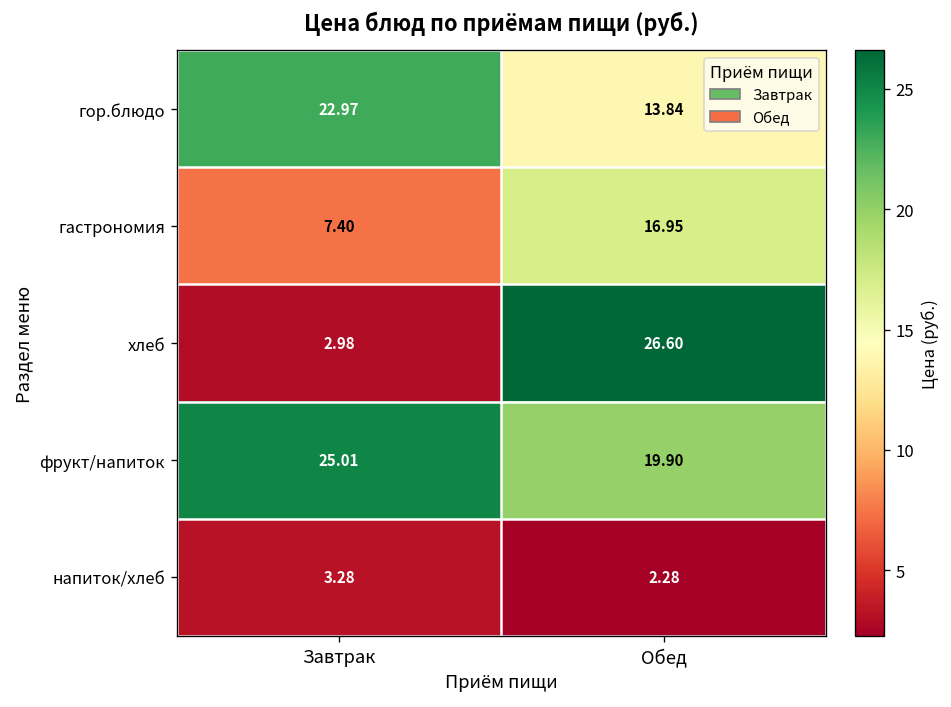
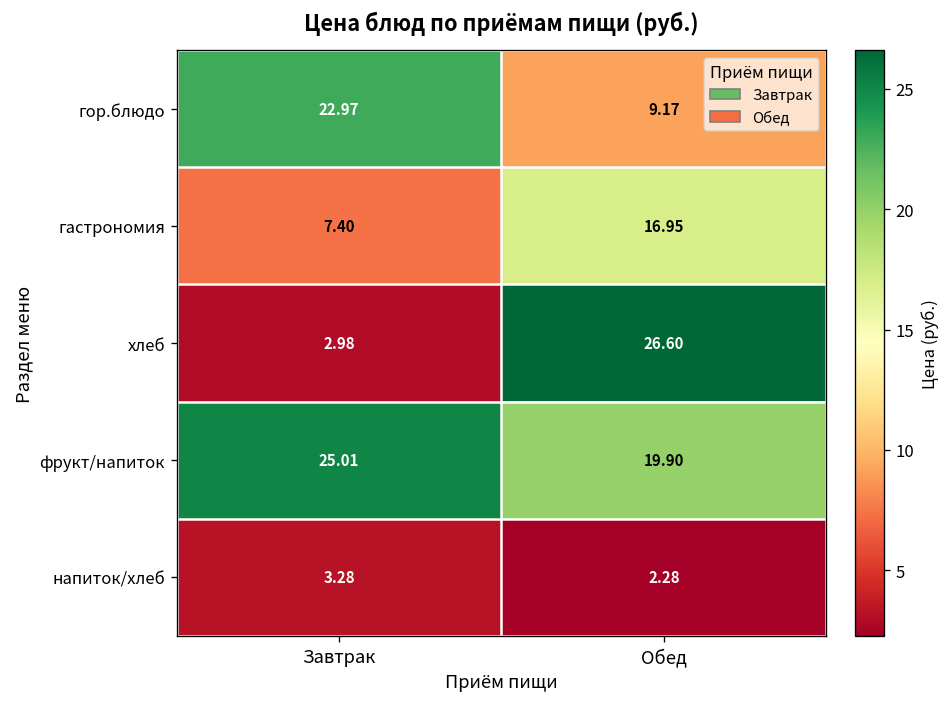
  {
    "гор.блюдо": {
      "Завтрак": 22.97,
-     "Обед": 13.84
+     "Обед": 9.17
    },
    "гастрономия": {
      "Завтрак": 7.40,
      "Обед": 16.95
    },
    "хлеб": {
      "Завтрак": 2.98,
      "Обед": 26.60
    },
    "фрукт/напиток": {
      "Завтрак": 25.01,
      "Обед": 19.90
    },
    "напиток/хлеб": {
      "Завтрак": 3.28,
      "Обед": 2.28
    }
  }
